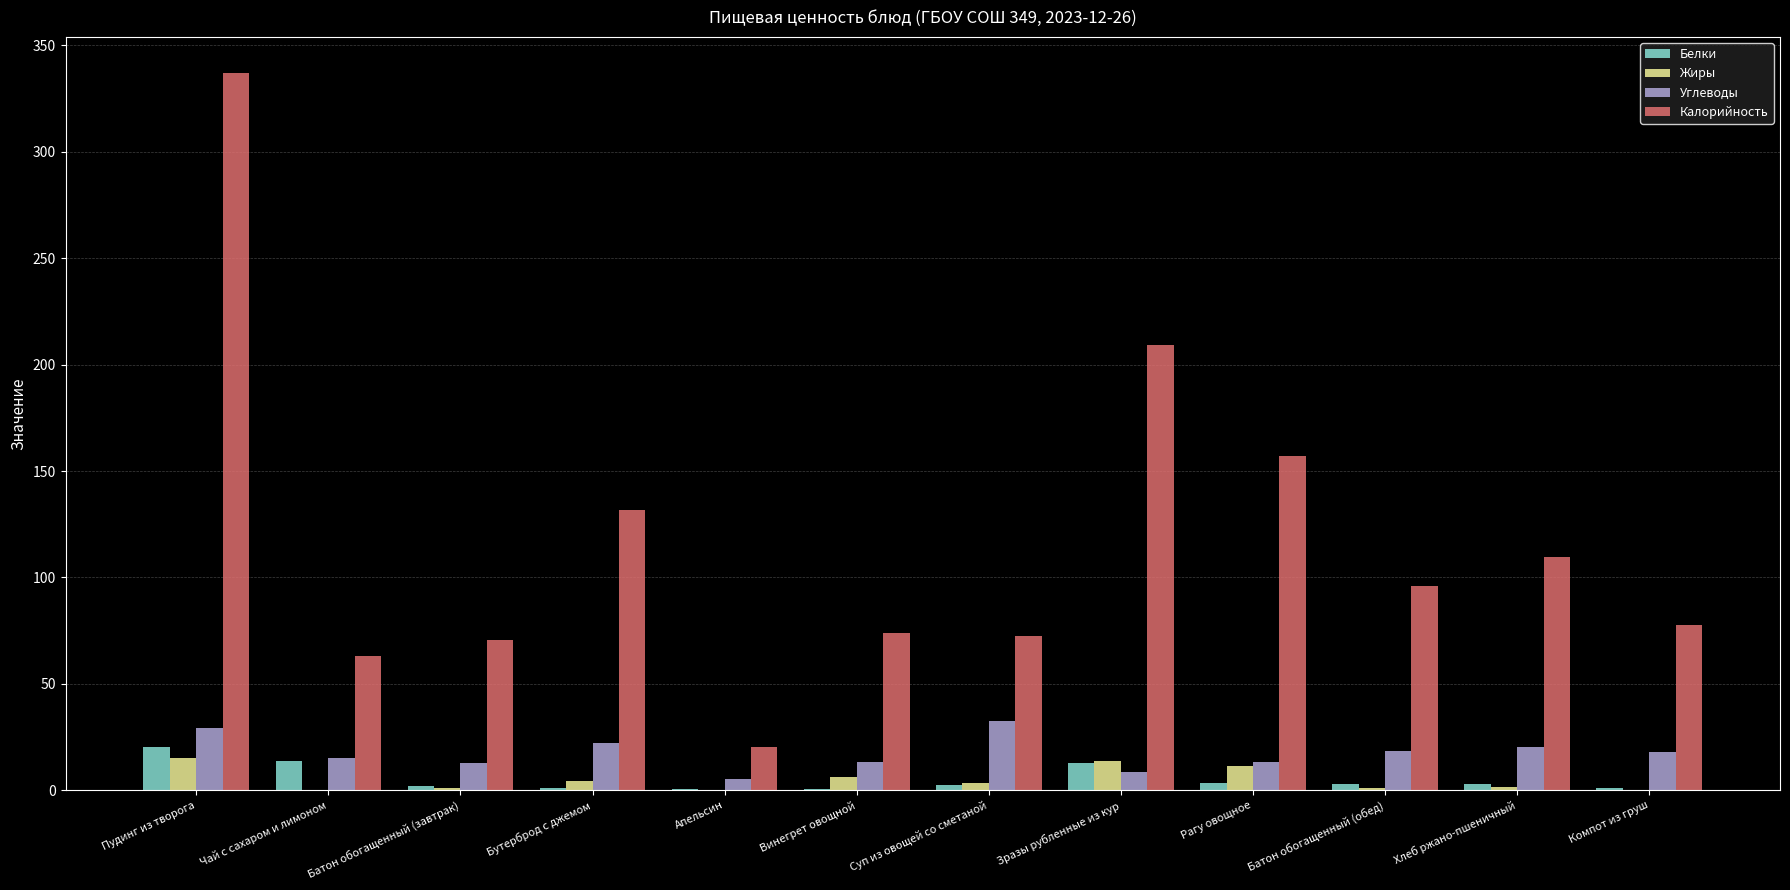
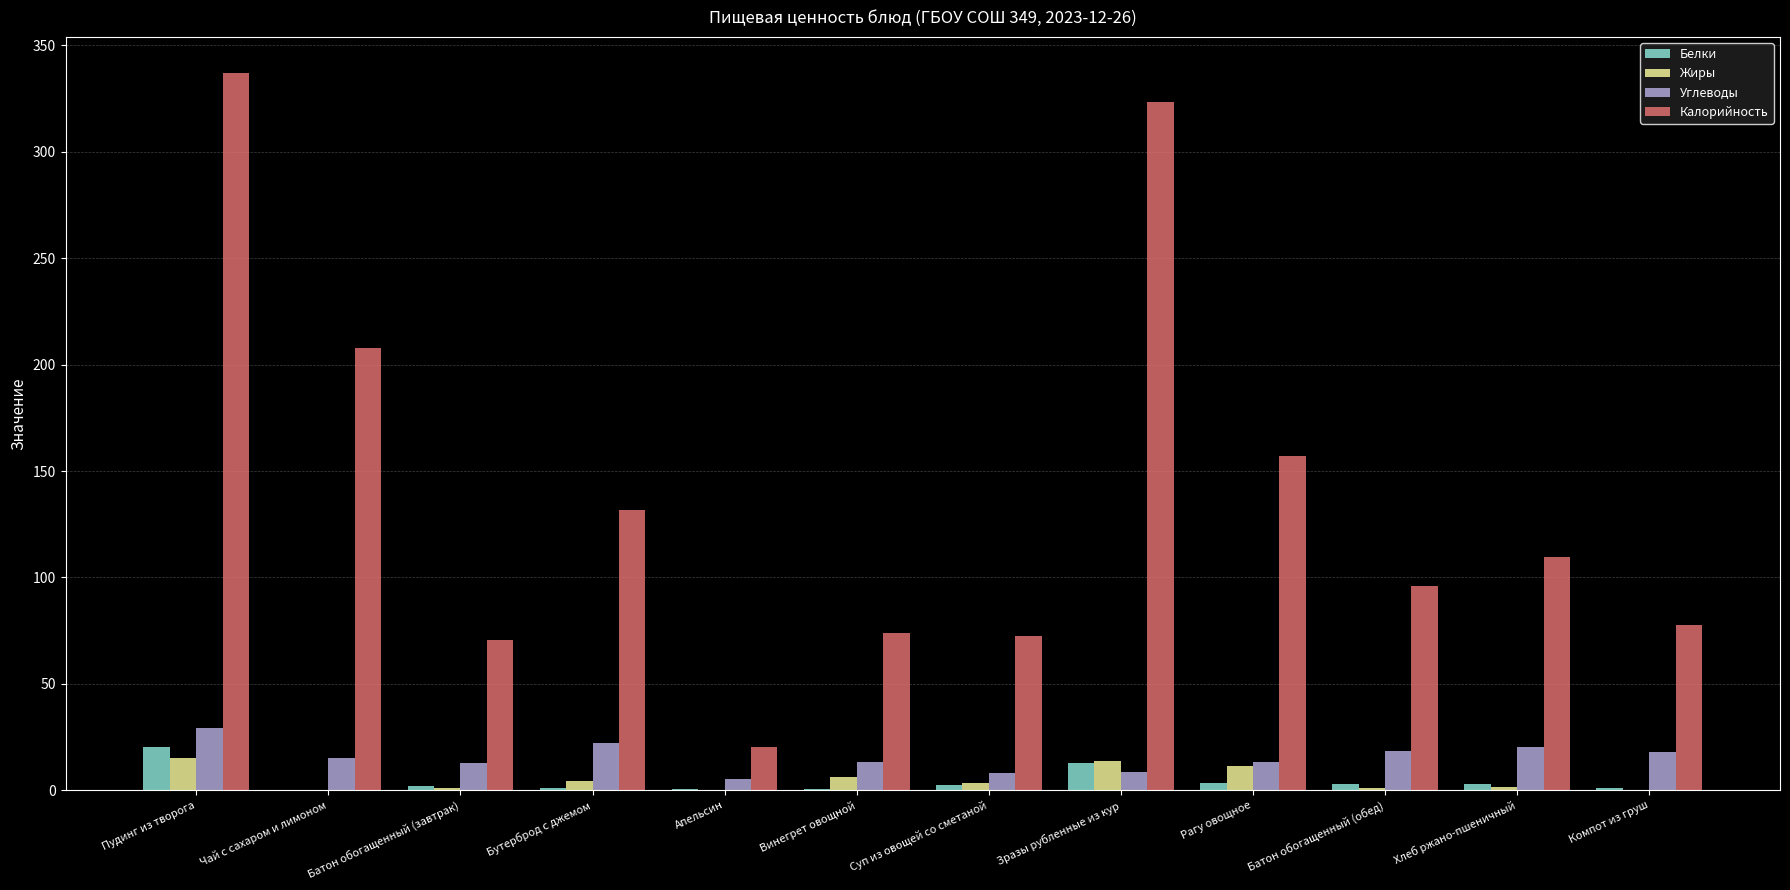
  {
    "Белки": {
      "Пудинг из творога": 20,
-     "Чай с сахаром и лимоном": 14,
+     "Чай с сахаром и лимоном": 0,
      "Батон обогащенный (завтрак)": 2,
      "Бутерброд с джемом": 1,
      "Суп из овощей со сметаной": 2,
      "Зразы рубленные из кур": 13,
      "Рагу овощное": 3,
      "Батон обогащенный (обед)": 3,
      "Хлеб ржано-пшеничный": 3
    },
    "Жиры": {
      "Пудинг из творога": 15,
      "Бутерброд с джемом": 4,
      "Винегрет овощной": 6,
      "Суп из овощей со сметаной": 3,
      "Зразы рубленные из кур": 14,
      "Рагу овощное": 12,
      "Хлеб ржано-пшеничный": 2
    },
    "Углеводы": {
      "Пудинг из творога": 29,
      "Чай с сахаром и лимоном": 15,
      "Батон обогащенный (завтрак)": 13,
      "Бутерброд с джемом": 22,
      "Апельсин": 5,
      "Винегрет овощной": 13,
-     "Суп из овощей со сметаной": 32,
+     "Суп из овощей со сметаной": 8,
      "Зразы рубленные из кур": 9,
      "Рагу овощное": 13,
      "Батон обогащенный (обед)": 19,
      "Хлеб ржано-пшеничный": 20,
      "Компот из груш": 18
    },
    "Калорийность": {
      "Пудинг из творога": 337,
-     "Чай с сахаром и лимоном": 63,
+     "Чай с сахаром и лимоном": 208,
      "Батон обогащенный (завтрак)": 70,
      "Бутерброд с джемом": 132,
      "Апельсин": 20,
      "Винегрет овощной": 74,
      "Суп из овощей со сметаной": 72,
-     "Зразы рубленные из кур": 209,
+     "Зразы рубленные из кур": 323,
      "Рагу овощное": 157,
      "Батон обогащенный (обед)": 96,
      "Хлеб ржано-пшеничный": 110,
      "Компот из груш": 78
    }
  }
